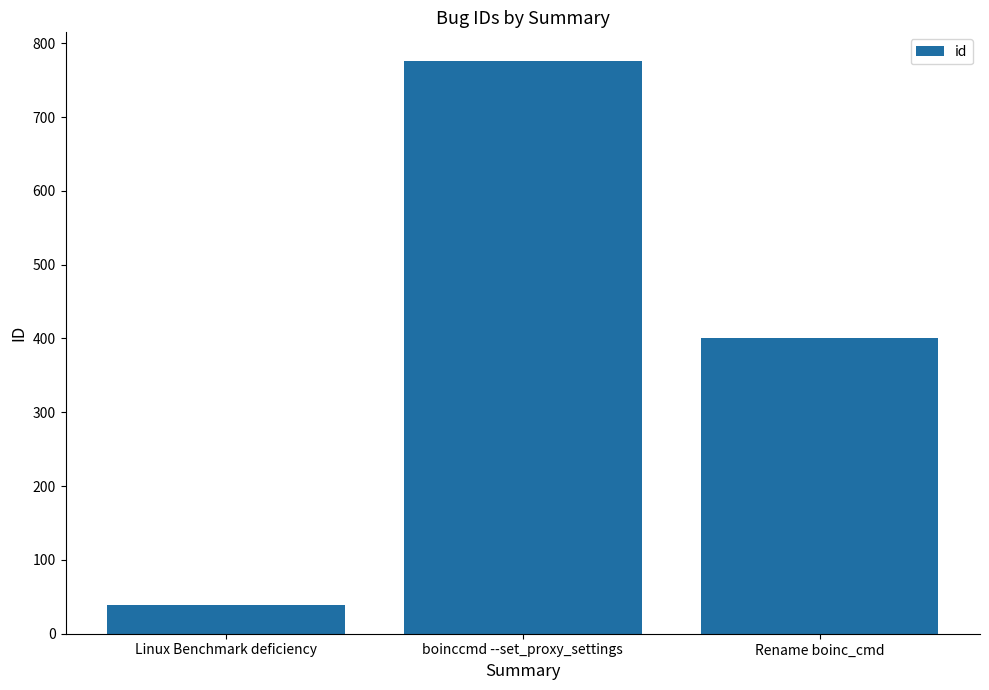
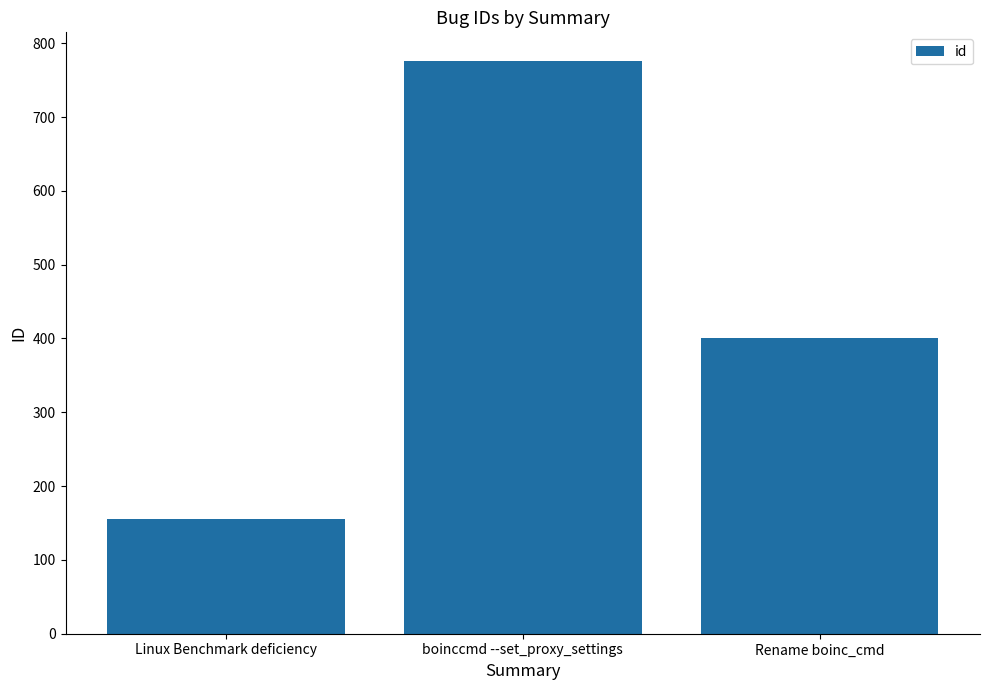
  {
-   "Linux Benchmark deficiency": 40,
+   "Linux Benchmark deficiency": 160,
    "boinccmd --set_proxy_settings": 780,
    "Rename boinc_cmd": 400
  }
